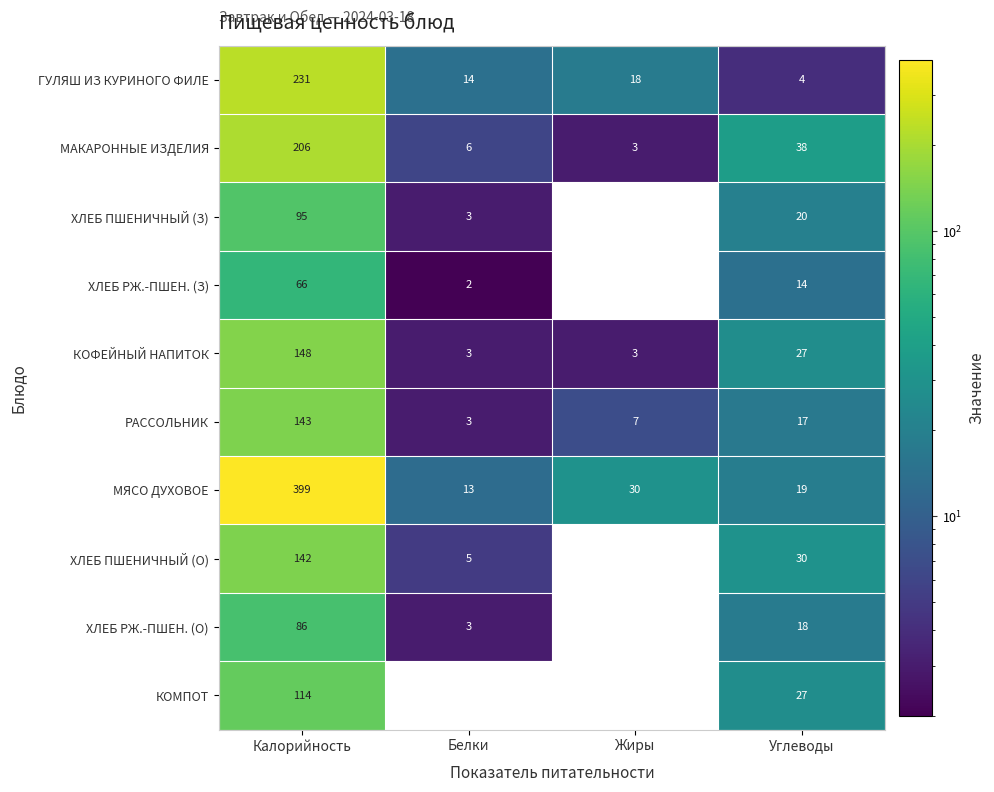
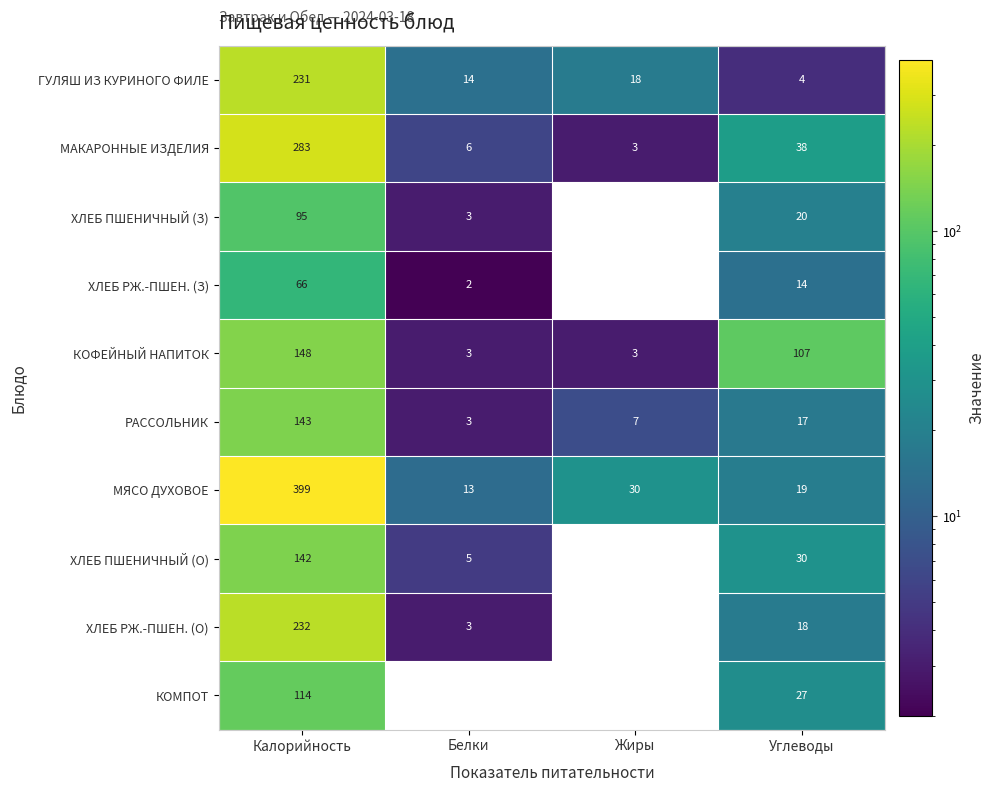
  {
    "ГУЛЯШ ИЗ КУРИНОГО ФИЛЕ": {
      "Калорийность": 231,
      "Белки": 14,
      "Жиры": 18,
      "Углеводы": 4
    },
    "МАКАРОННЫЕ ИЗДЕЛИЯ": {
-     "Калорийность": 206,
+     "Калорийность": 283,
      "Белки": 6,
      "Жиры": 3,
      "Углеводы": 38
    },
    "ХЛЕБ ПШЕНИЧНЫЙ (З)": {
      "Калорийность": 95,
      "Белки": 3,
      "Углеводы": 20
    },
    "ХЛЕБ РЖ.-ПШЕН. (З)": {
      "Калорийность": 66,
      "Белки": 2,
      "Углеводы": 14
    },
    "КОФЕЙНЫЙ НАПИТОК": {
      "Калорийность": 148,
      "Белки": 3,
      "Жиры": 3,
-     "Углеводы": 27
+     "Углеводы": 107
    },
    "РАССОЛЬНИК": {
      "Калорийность": 143,
      "Белки": 3,
      "Жиры": 7,
      "Углеводы": 17
    },
    "МЯСО ДУХОВОЕ": {
      "Калорийность": 399,
      "Белки": 13,
      "Жиры": 30,
      "Углеводы": 19
    },
    "ХЛЕБ ПШЕНИЧНЫЙ (О)": {
      "Калорийность": 142,
      "Белки": 5,
      "Углеводы": 30
    },
    "ХЛЕБ РЖ.-ПШЕН. (О)": {
-     "Калорийность": 86,
+     "Калорийность": 232,
      "Белки": 3,
      "Углеводы": 18
    },
    "КОМПОТ": {
      "Калорийность": 114,
      "Углеводы": 27
    }
  }
